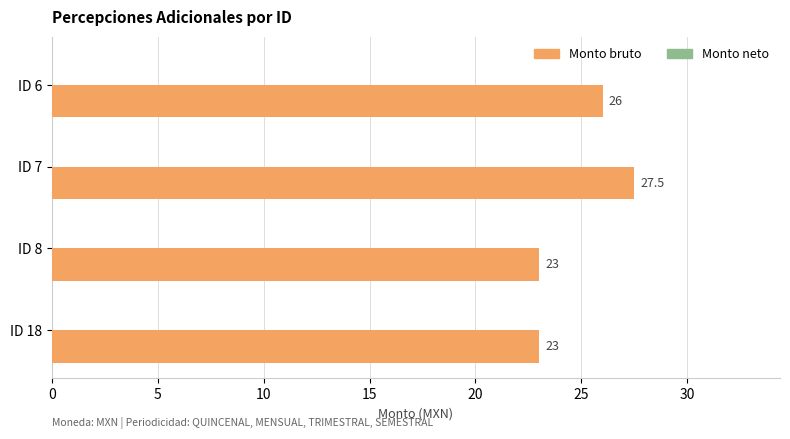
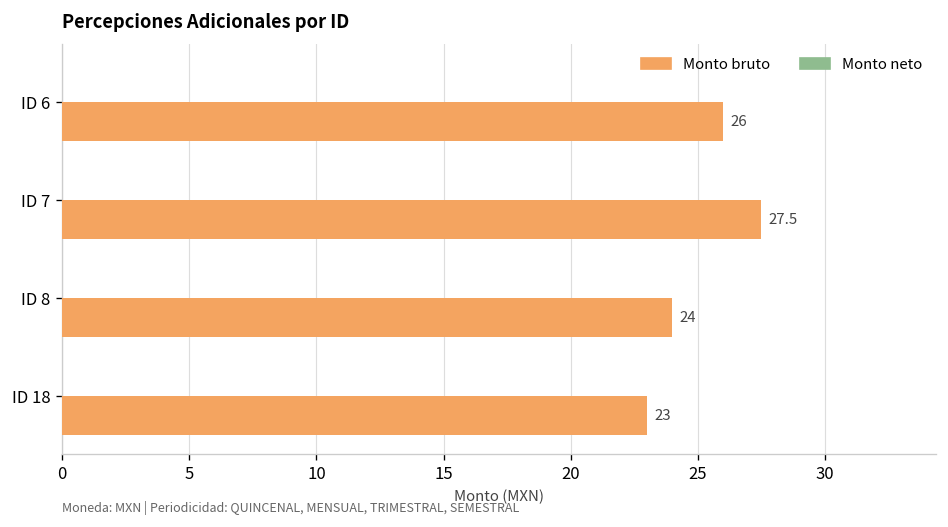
  {
    "Monto bruto": {
      "ID 6": 26,
      "ID 7": 27.5,
-     "ID 8": 23,
+     "ID 8": 24,
      "ID 18": 23
    },
    "Monto neto": {
      "ID 6": 0.0,
      "ID 7": 0.0,
      "ID 8": 0.0,
      "ID 18": 0.0
    }
  }
